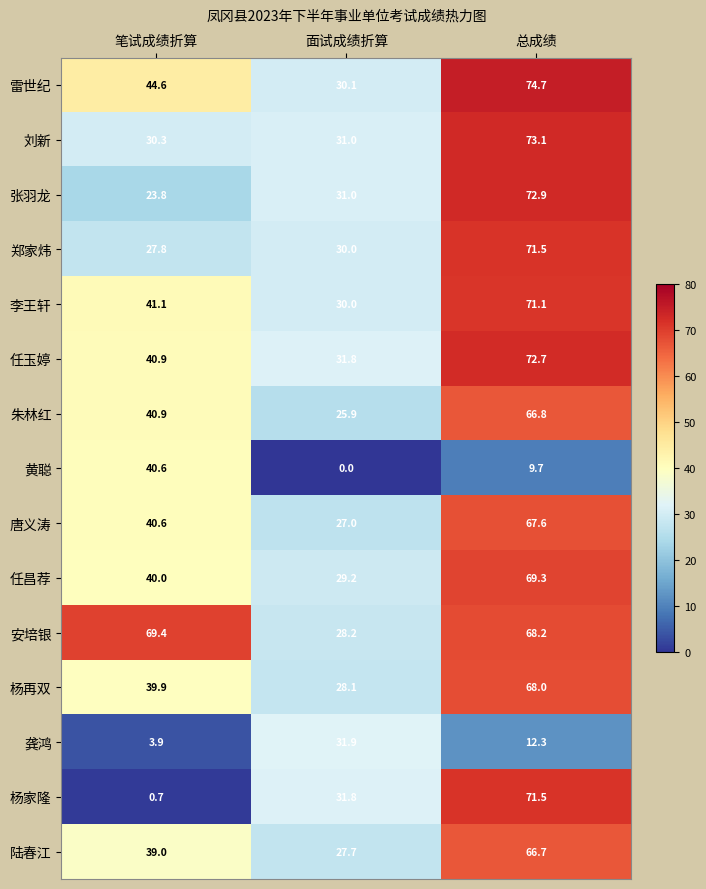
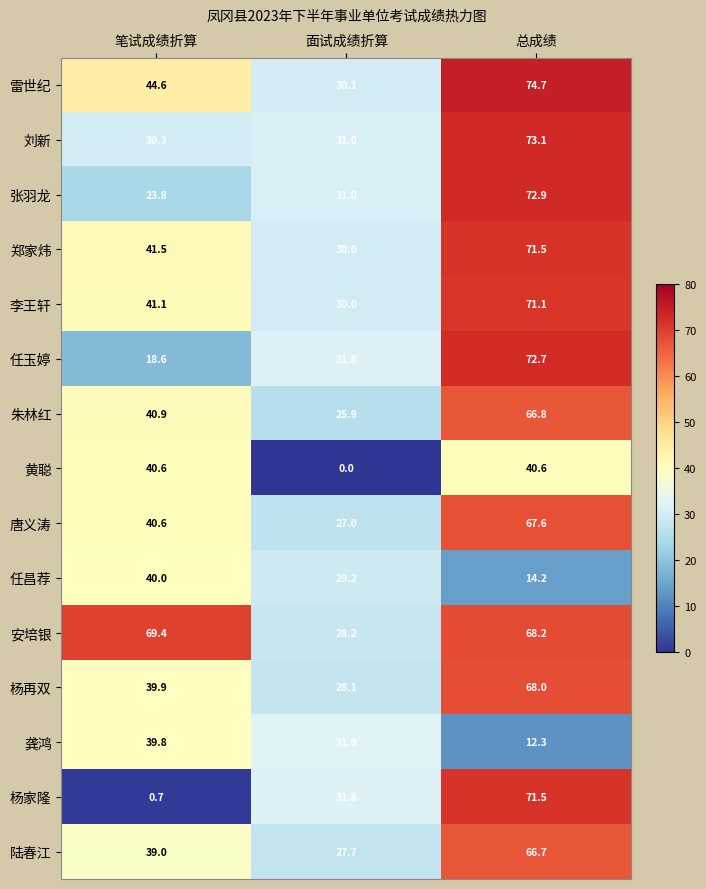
  {
    "雷世纪": {
      "笔试成绩折算": 44.6,
      "总成绩": 74.7
    },
    "刘新": {
      "总成绩": 73.1
    },
    "张羽龙": {
      "笔试成绩折算": 23.8,
      "总成绩": 72.9
    },
    "郑家炜": {
-     "笔试成绩折算": 27.8,
+     "笔试成绩折算": 41.5,
      "总成绩": 71.5
    },
    "李王轩": {
      "笔试成绩折算": 41.1,
      "总成绩": 71.1
    },
    "任玉婷": {
-     "笔试成绩折算": 40.9,
+     "笔试成绩折算": 18.6,
      "总成绩": 72.7
    },
    "朱林红": {
      "笔试成绩折算": 40.9,
      "面试成绩折算": 25.9,
      "总成绩": 66.8
    },
    "黄聪": {
      "笔试成绩折算": 40.6,
      "面试成绩折算": 0.0,
-     "总成绩": 9.7
+     "总成绩": 40.6
    },
    "唐义涛": {
      "笔试成绩折算": 40.6,
      "面试成绩折算": 27.0,
      "总成绩": 67.6
    },
    "任昌荐": {
      "笔试成绩折算": 40.0,
      "面试成绩折算": 29.2,
-     "总成绩": 69.3
+     "总成绩": 14.2
    },
    "安培银": {
      "笔试成绩折算": 69.4,
      "面试成绩折算": 28.2,
      "总成绩": 68.2
    },
    "杨再双": {
      "笔试成绩折算": 39.9,
      "面试成绩折算": 28.1,
      "总成绩": 68.0
    },
    "龚鸿": {
-     "笔试成绩折算": 3.9,
+     "笔试成绩折算": 39.8,
      "总成绩": 12.3
    },
    "杨家隆": {
      "笔试成绩折算": 0.7,
      "总成绩": 71.5
    },
    "陆春江": {
      "笔试成绩折算": 39.0,
      "面试成绩折算": 27.7,
      "总成绩": 66.7
    }
  }
